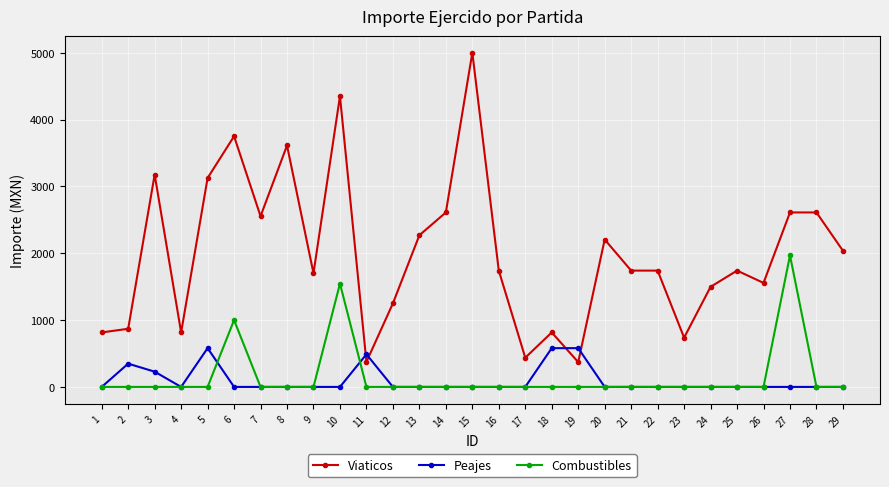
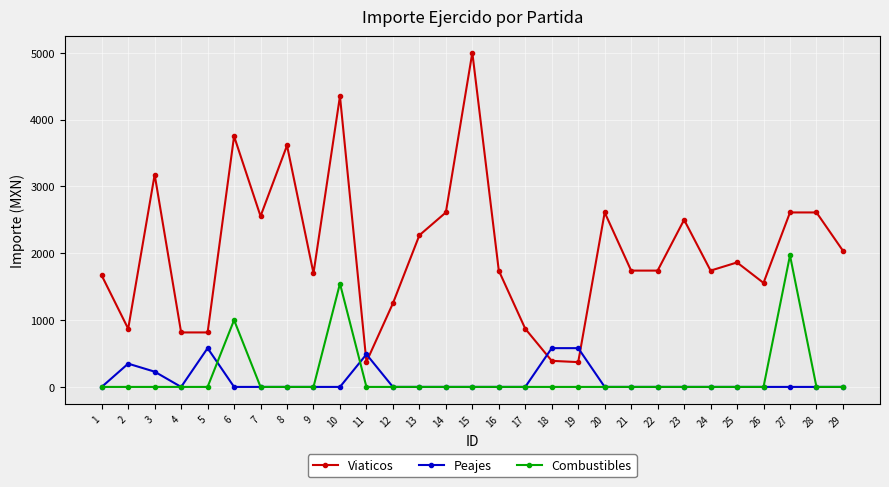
  {
    "Viaticos": {
-     "1": 800,
+     "1": 1700,
      "2": 900,
      "3": 3200,
      "4": 800,
-     "5": 3100,
+     "5": 800,
      "6": 3800,
      "7": 2600,
      "8": 3600,
      "9": 1700,
      "10": 4400,
      "11": 400,
      "12": 1300,
      "13": 2300,
      "14": 2600,
      "15": 5000,
      "16": 1700,
-     "17": 400,
-     "18": 800,
+     "17": 900,
+     "18": 400,
      "19": 400,
-     "20": 2200,
+     "20": 2600,
      "21": 1700,
      "22": 1700,
-     "23": 700,
-     "24": 1500,
-     "25": 1700,
+     "23": 2500,
+     "24": 1700,
+     "25": 1900,
      "26": 1600,
      "27": 2600,
      "28": 2600,
      "29": 2000
    },
    "Peajes": {
      "2": 300,
      "3": 200,
      "5": 600,
      "6": 0,
      "10": 0,
      "11": 500,
      "18": 600,
      "19": 600,
      "27": 0
    },
    "Combustibles": {
      "2": 0,
      "3": 0,
      "5": 0,
      "6": 1000,
      "10": 1500,
      "11": 0,
      "18": 0,
      "19": 0,
      "27": 2000
    }
  }
